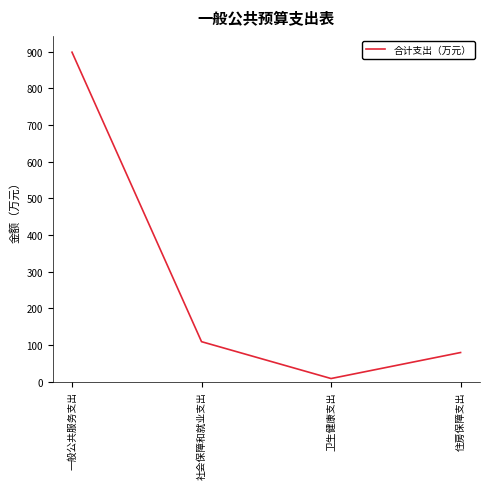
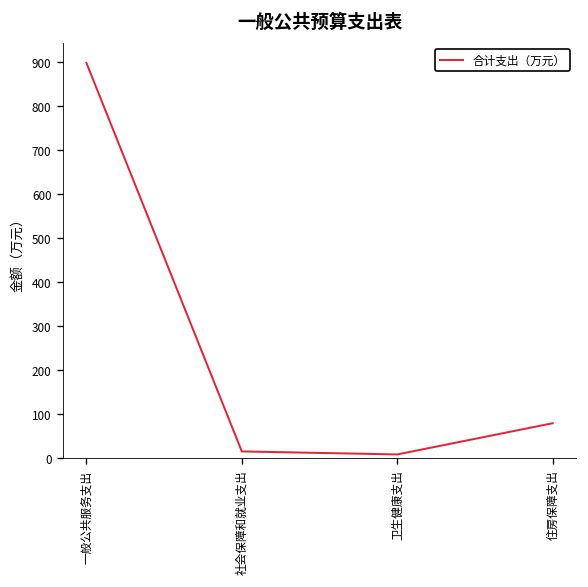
  {
    "一般公共服务支出": 900,
-   "社会保障和就业支出": 110,
+   "社会保障和就业支出": 20,
    "卫生健康支出": 10,
    "住房保障支出": 80
  }
